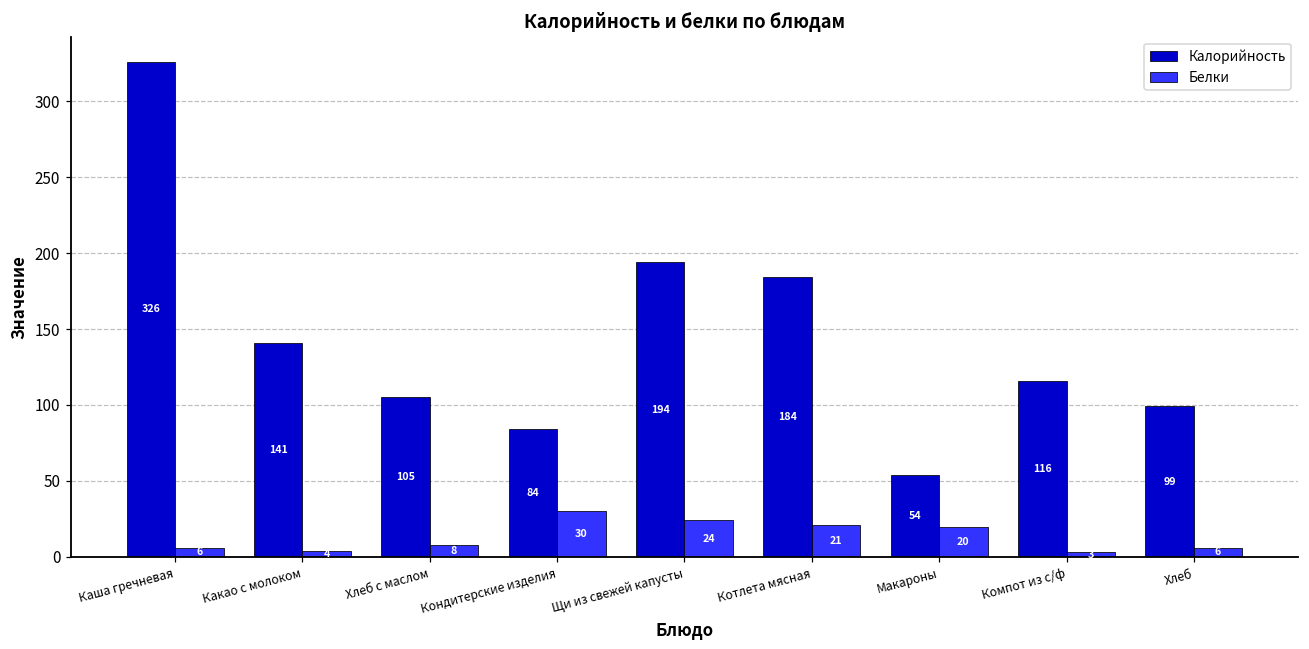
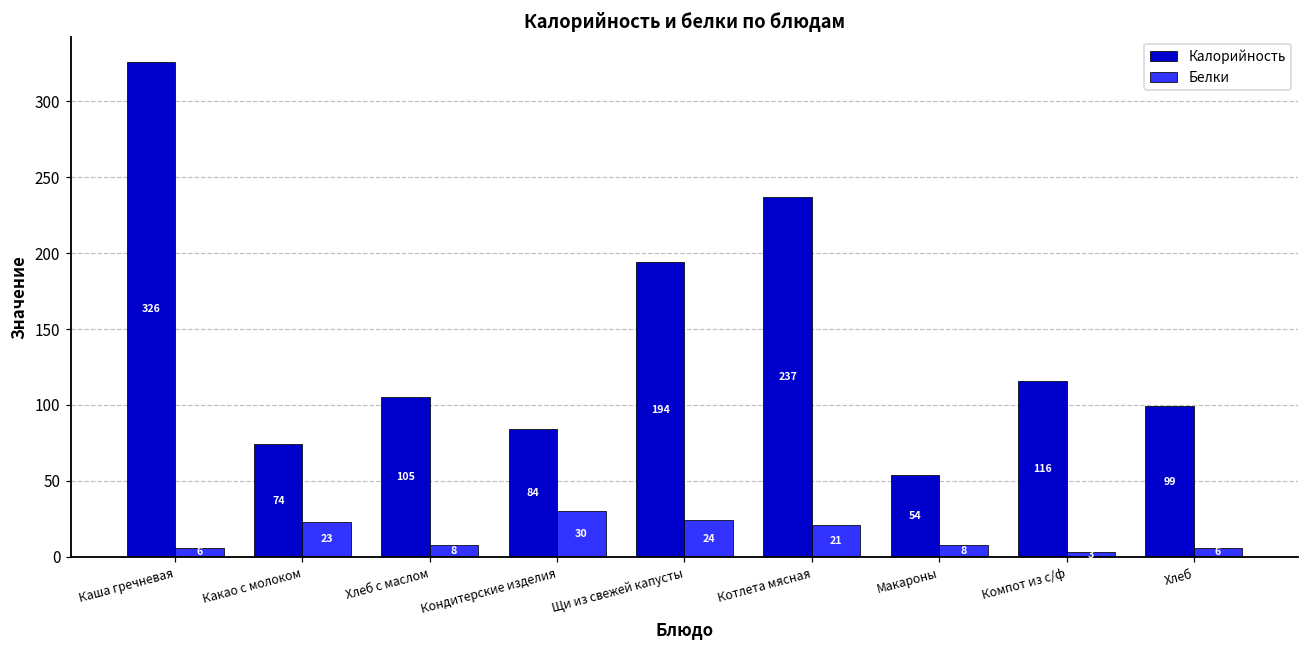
  {
    "Калорийность": {
      "Каша гречневая": 326,
-     "Какао с молоком": 141,
+     "Какао с молоком": 74,
      "Хлеб с маслом": 105,
      "Кондитерские изделия": 84,
      "Щи из свежей капусты": 194,
-     "Котлета мясная": 184,
+     "Котлета мясная": 237,
      "Макароны": 54,
      "Компот из с/ф": 116,
      "Хлеб": 99
    },
    "Белки": {
      "Каша гречневая": 6,
-     "Какао с молоком": 4,
+     "Какао с молоком": 23,
      "Хлеб с маслом": 8,
      "Кондитерские изделия": 30,
      "Щи из свежей капусты": 24,
      "Котлета мясная": 21,
-     "Макароны": 20,
+     "Макароны": 8,
      "Хлеб": 6
    }
  }
